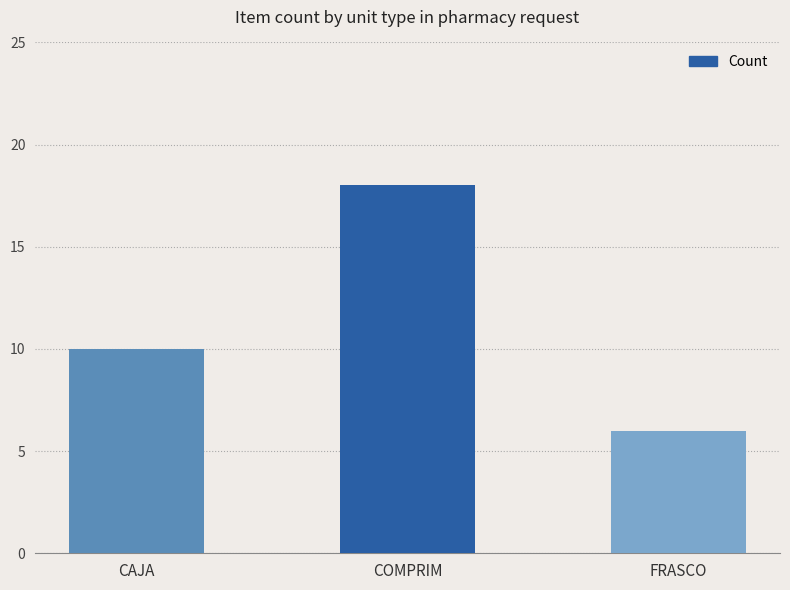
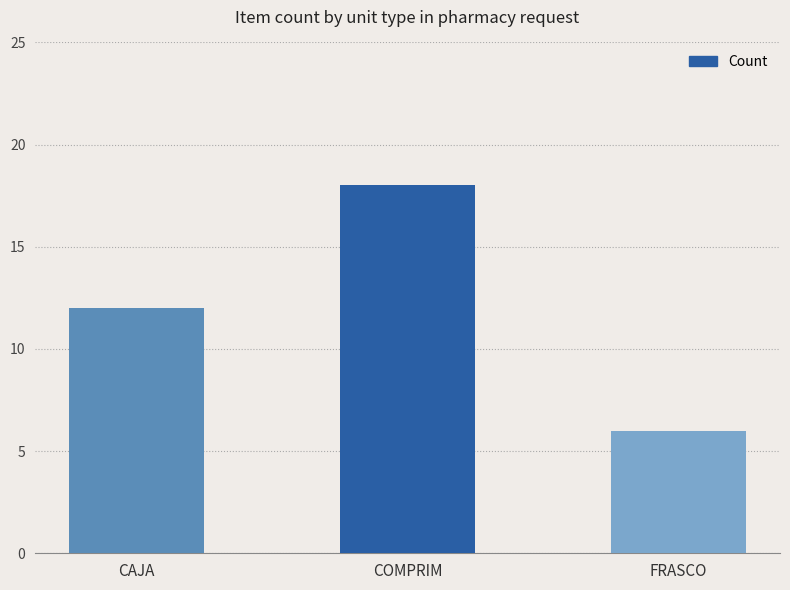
  {
-   "CAJA": 10,
+   "CAJA": 12,
    "COMPRIM": 18,
    "FRASCO": 6
  }
